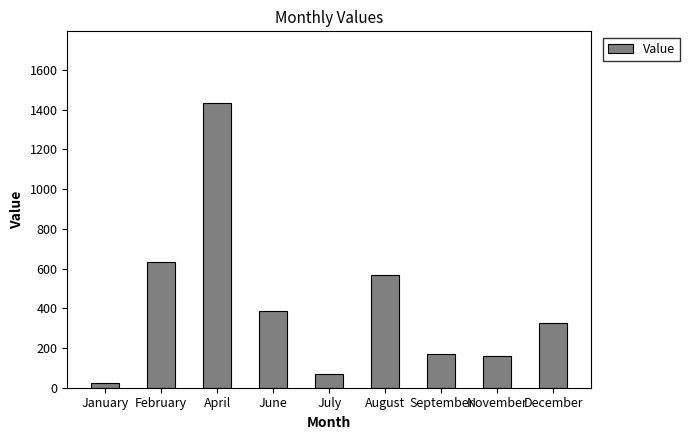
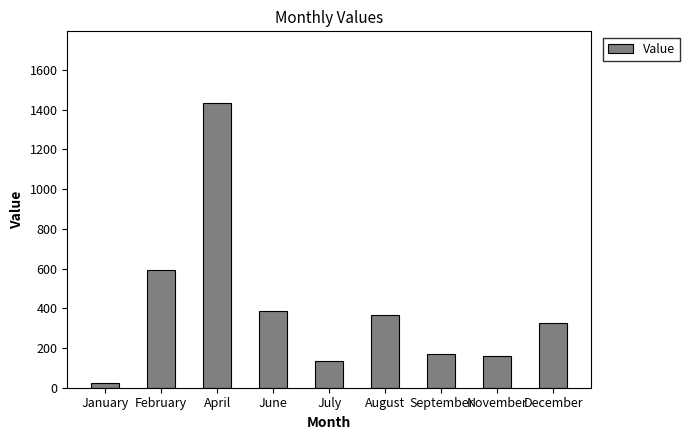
  {
    "January": 30,
-   "February": 640,
+   "February": 590,
    "April": 1440,
    "June": 390,
-   "July": 70,
-   "August": 570,
+   "July": 140,
+   "August": 360,
    "September": 170,
    "November": 160,
    "December": 320
  }
